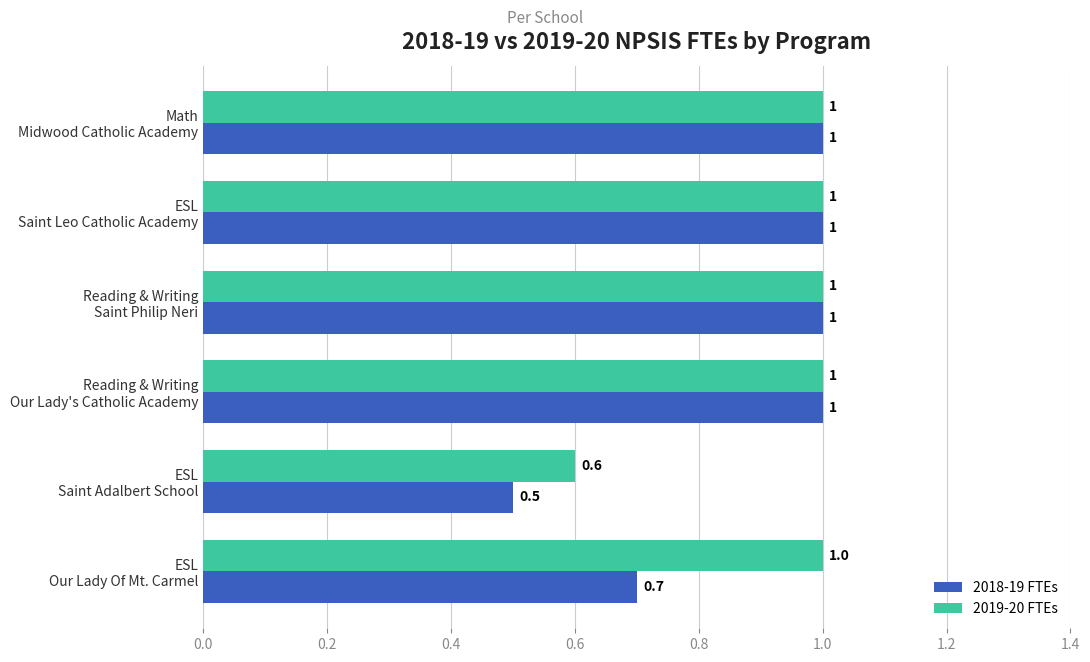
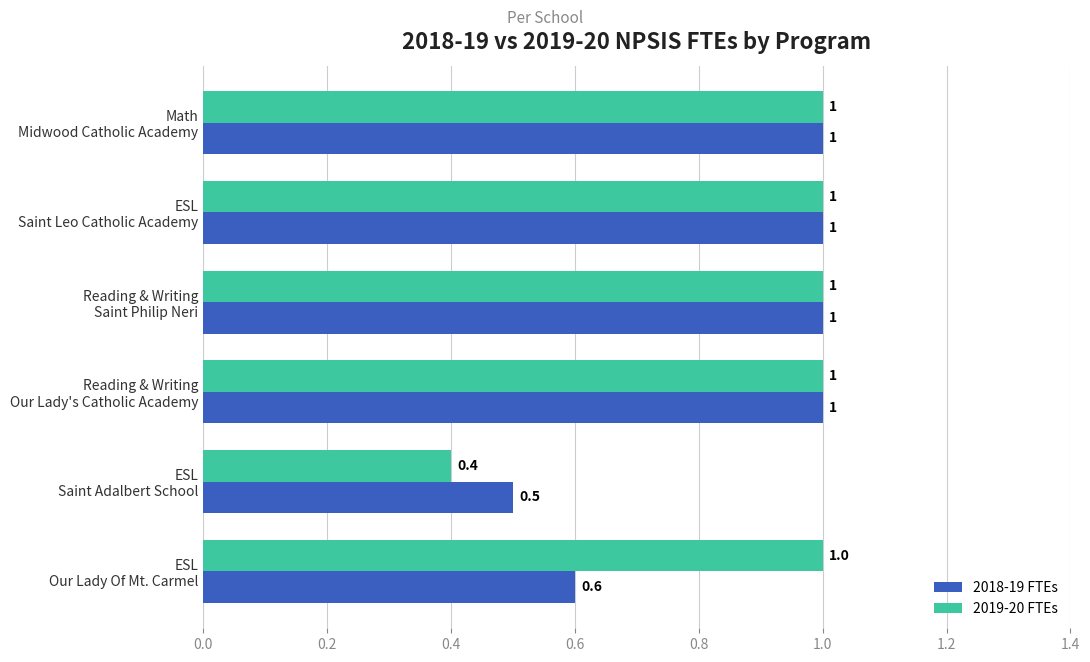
  {
    "2018-19 FTEs": {
      "Math Midwood Catholic Academy": 1,
      "ESL Saint Leo Catholic Academy": 1,
      "Reading & Writing Saint Philip Neri": 1,
      "Reading & Writing Our Lady's Catholic Academy": 1,
      "ESL Saint Adalbert School": 0.5,
-     "ESL Our Lady Of Mt. Carmel": 0.7
+     "ESL Our Lady Of Mt. Carmel": 0.6
    },
    "2019-20 FTEs": {
      "Math Midwood Catholic Academy": 1,
      "ESL Saint Leo Catholic Academy": 1,
      "Reading & Writing Saint Philip Neri": 1,
      "Reading & Writing Our Lady's Catholic Academy": 1,
-     "ESL Saint Adalbert School": 0.6,
+     "ESL Saint Adalbert School": 0.4,
      "ESL Our Lady Of Mt. Carmel": 1.0
    }
  }
